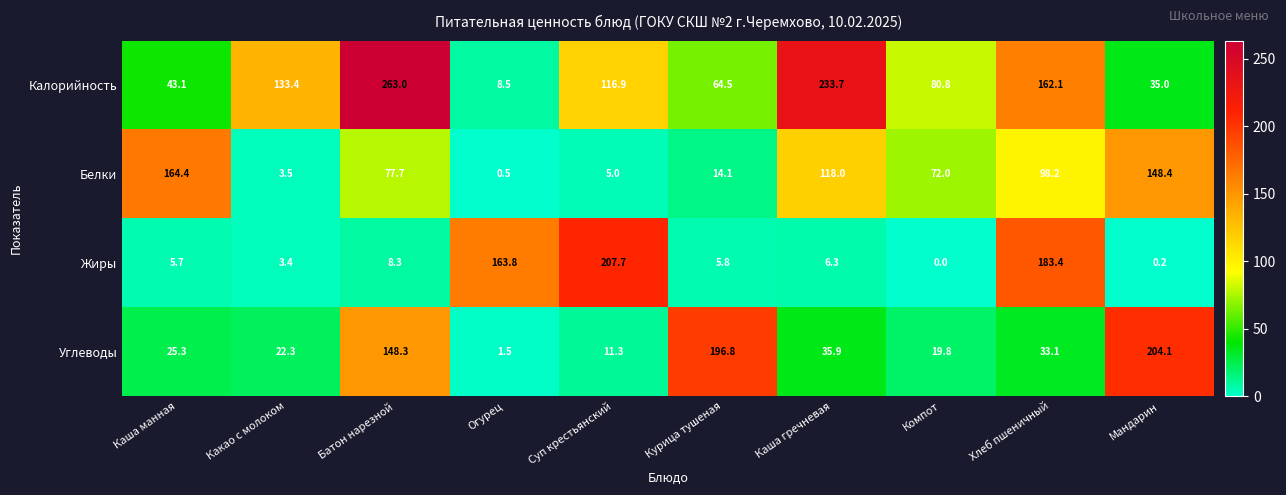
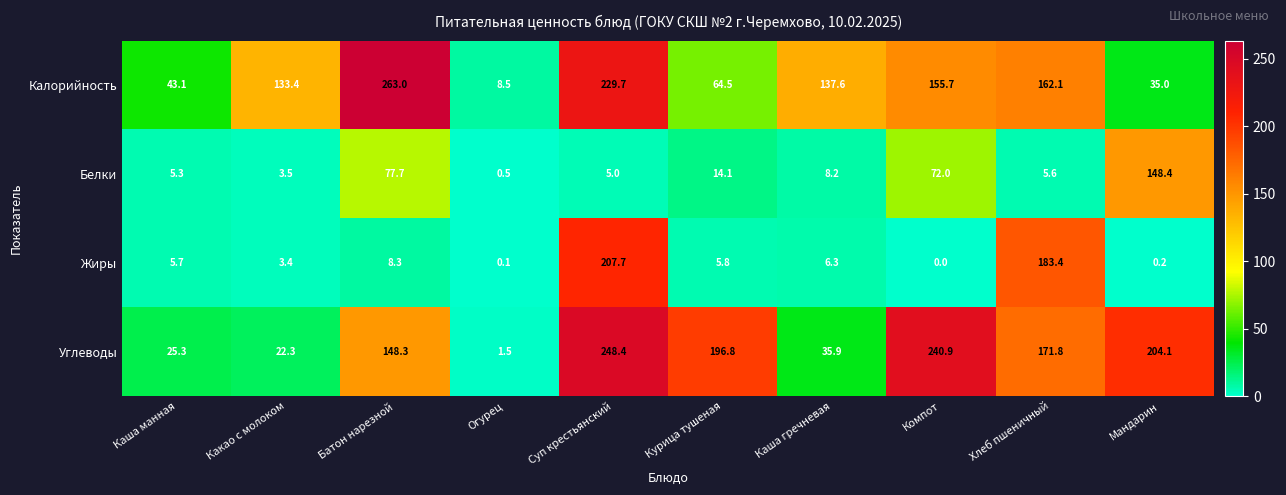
  {
    "Калорийность": {
      "Каша манная": 43.1,
      "Какао с молоком": 133.4,
      "Батон нарезной": 263.0,
      "Огурец": 8.5,
-     "Суп крестьянский": 116.9,
+     "Суп крестьянский": 229.7,
      "Курица тушеная": 64.5,
-     "Каша гречневая": 233.7,
-     "Компот": 80.8,
+     "Каша гречневая": 137.6,
+     "Компот": 155.7,
      "Хлеб пшеничный": 162.1,
      "Мандарин": 35.0
    },
    "Белки": {
-     "Каша манная": 164.4,
+     "Каша манная": 5.3,
      "Какао с молоком": 3.5,
      "Батон нарезной": 77.7,
      "Огурец": 0.5,
      "Суп крестьянский": 5.0,
      "Курица тушеная": 14.1,
-     "Каша гречневая": 118.0,
+     "Каша гречневая": 8.2,
      "Компот": 72.0,
-     "Хлеб пшеничный": 98.2,
+     "Хлеб пшеничный": 5.6,
      "Мандарин": 148.4
    },
    "Жиры": {
      "Каша манная": 5.7,
      "Какао с молоком": 3.4,
      "Батон нарезной": 8.3,
-     "Огурец": 163.8,
+     "Огурец": 0.1,
      "Суп крестьянский": 207.7,
      "Курица тушеная": 5.8,
      "Каша гречневая": 6.3,
      "Компот": 0.0,
      "Хлеб пшеничный": 183.4,
      "Мандарин": 0.2
    },
    "Углеводы": {
      "Каша манная": 25.3,
      "Какао с молоком": 22.3,
      "Батон нарезной": 148.3,
      "Огурец": 1.5,
-     "Суп крестьянский": 11.3,
+     "Суп крестьянский": 248.4,
      "Курица тушеная": 196.8,
      "Каша гречневая": 35.9,
-     "Компот": 19.8,
-     "Хлеб пшеничный": 33.1,
+     "Компот": 240.9,
+     "Хлеб пшеничный": 171.8,
      "Мандарин": 204.1
    }
  }
